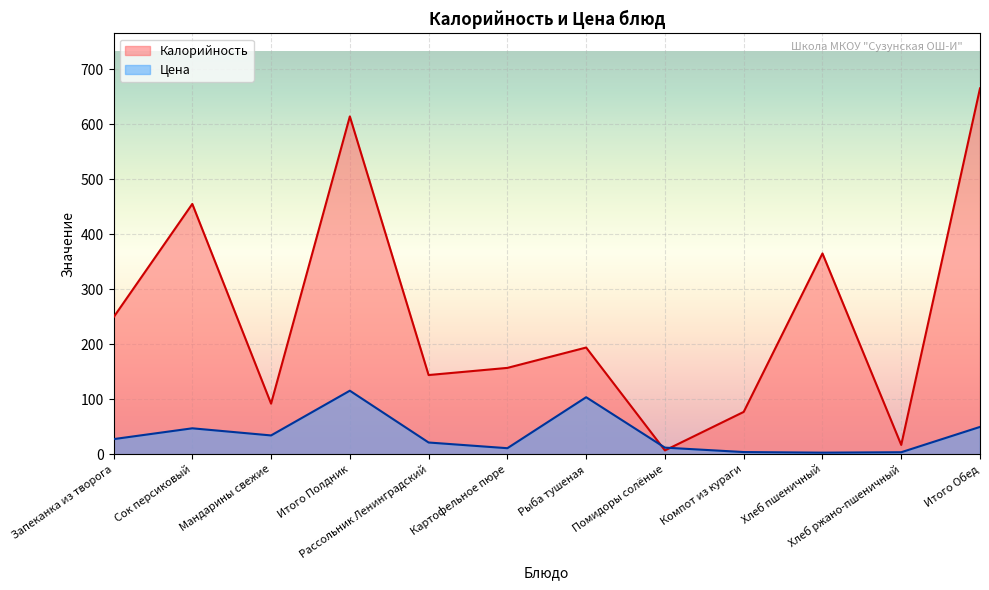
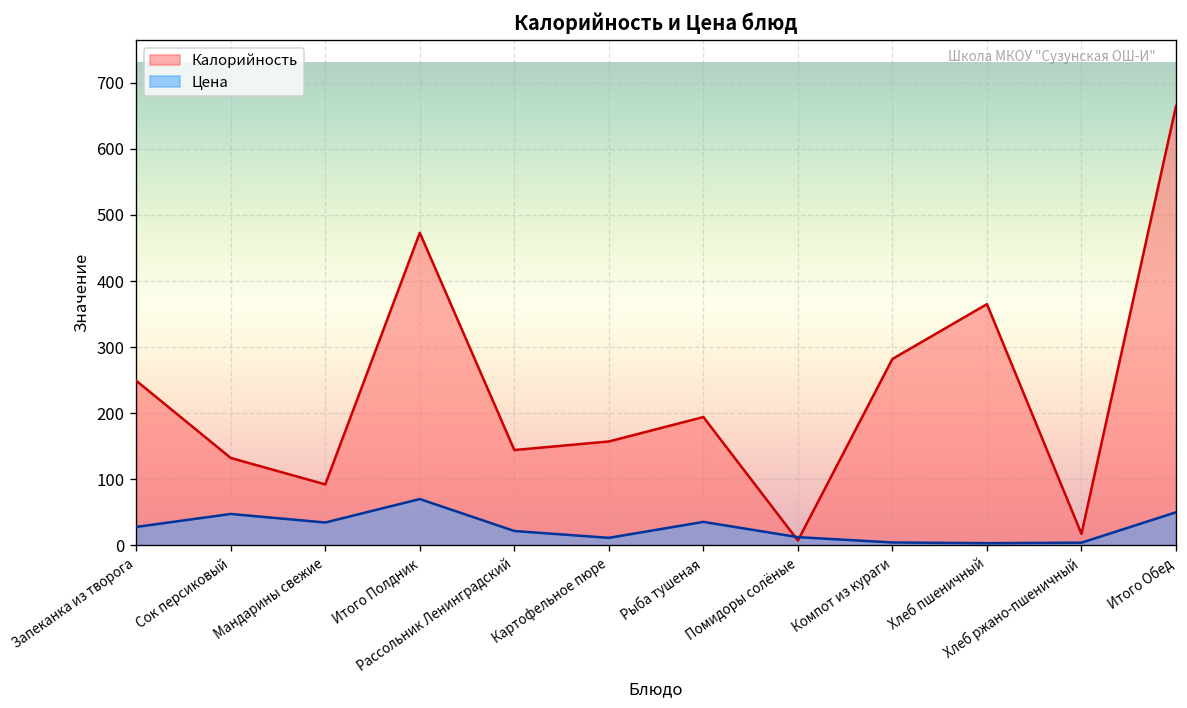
  {
    "Калорийность": {
      "Запеканка из творога": 250,
-     "Сок персиковый": 460,
+     "Сок персиковый": 130,
      "Мандарины свежие": 90,
-     "Итого Полдник": 610,
+     "Итого Полдник": 470,
      "Рассольник Ленинградский": 140,
      "Картофельное пюре": 160,
      "Рыба тушеная": 190,
      "Помидоры солёные": 10,
-     "Компот из кураги": 80,
+     "Компот из кураги": 280,
      "Хлеб пшеничный": 370,
      "Хлеб ржано-пшеничный": 20,
      "Итого Обед": 670
    },
    "Цена": {
      "Запеканка из творога": 30,
      "Сок персиковый": 50,
      "Мандарины свежие": 30,
-     "Итого Полдник": 120,
+     "Итого Полдник": 70,
      "Рассольник Ленинградский": 20,
      "Картофельное пюре": 10,
-     "Рыба тушеная": 100,
+     "Рыба тушеная": 40,
      "Помидоры солёные": 10,
      "Компот из кураги": 0,
      "Хлеб пшеничный": 0,
      "Хлеб ржано-пшеничный": 0,
      "Итого Обед": 50
    }
  }
